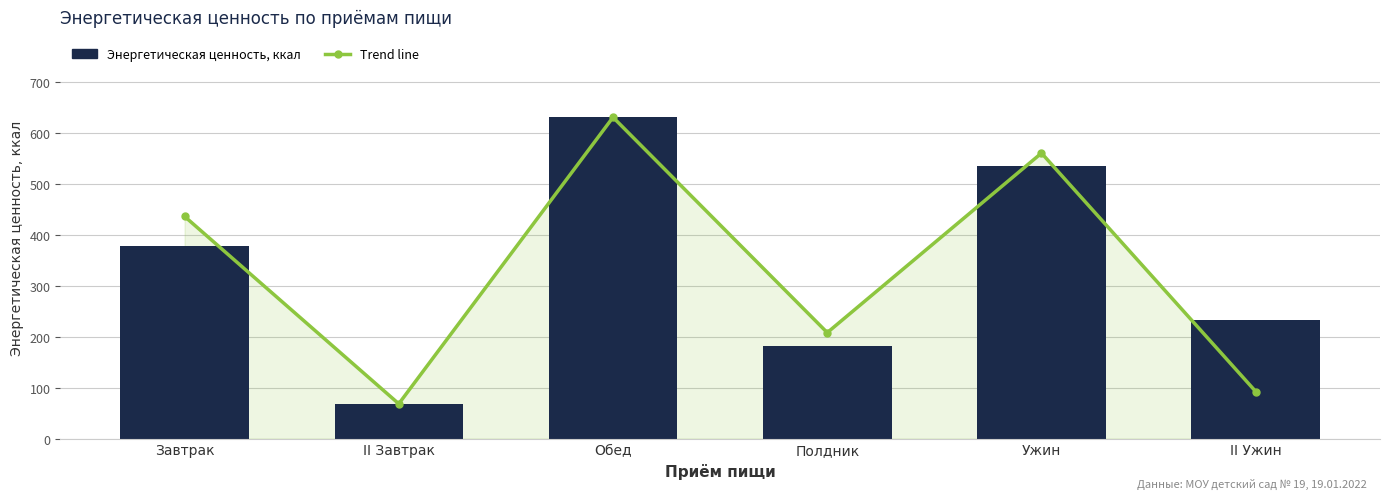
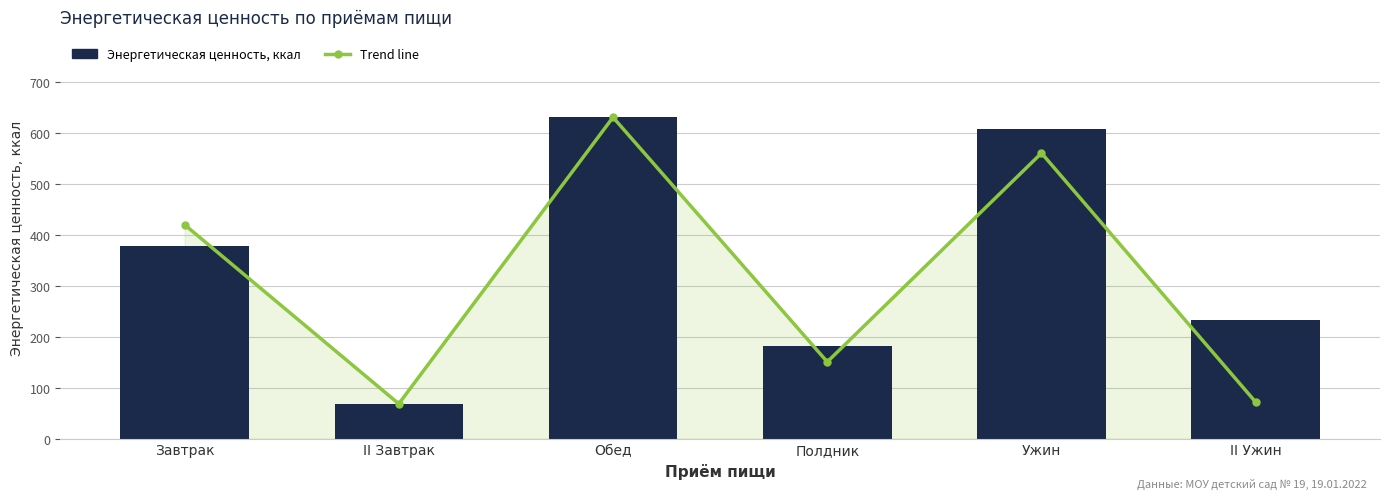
  {
    "Trend line": {
-     "Завтрак": 440,
+     "Завтрак": 420,
      "II Завтрак": 70,
      "Обед": 630,
-     "Полдник": 210,
+     "Полдник": 150,
      "Ужин": 560,
-     "II Ужин": 90
+     "II Ужин": 70
    },
    "Энергетическая ценность, ккал": {
      "Завтрак": 380,
      "II Завтрак": 70,
      "Обед": 630,
      "Полдник": 180,
-     "Ужин": 540,
+     "Ужин": 610,
      "II Ужин": 230
    }
  }
